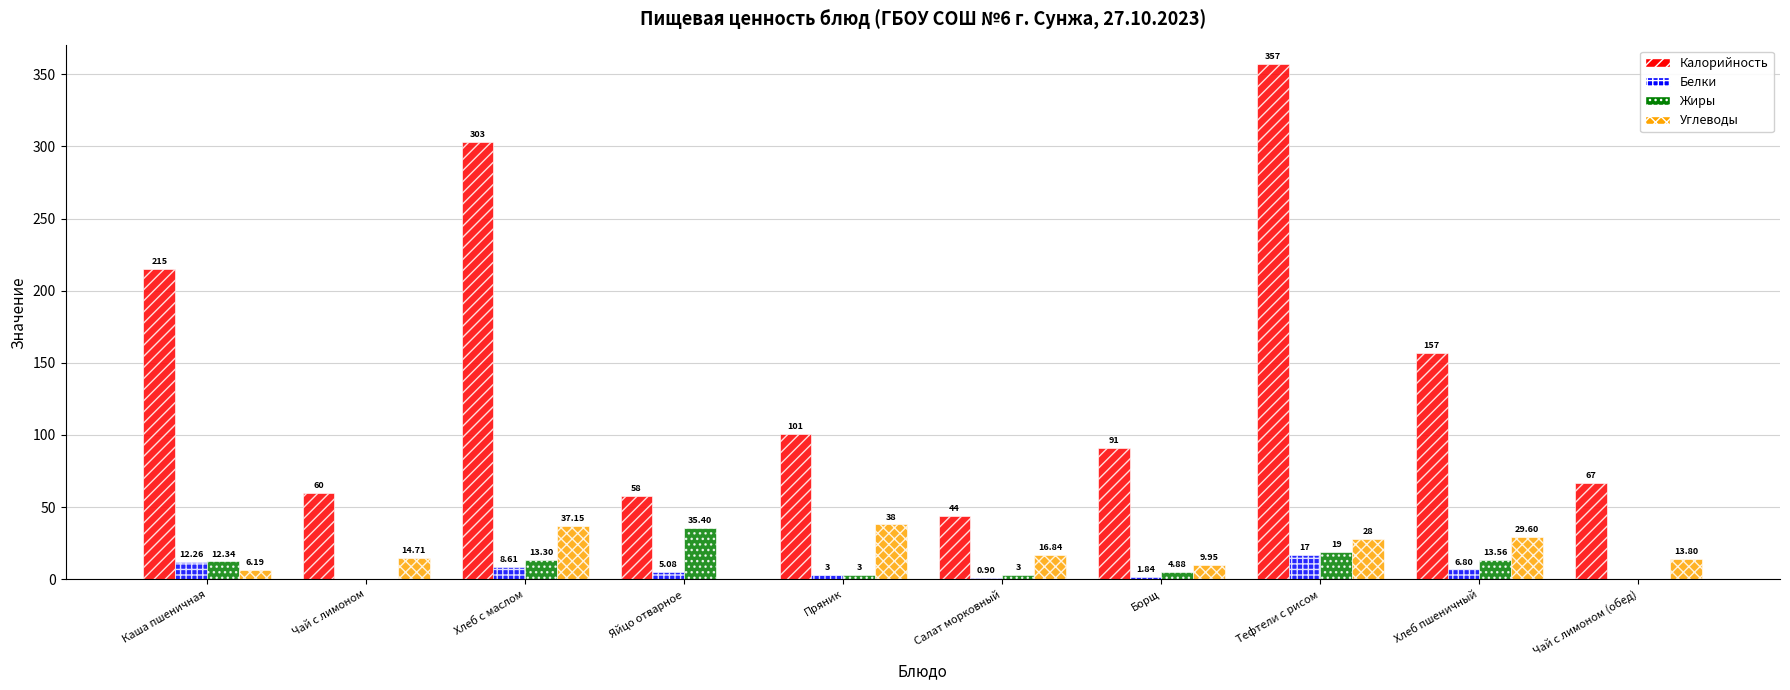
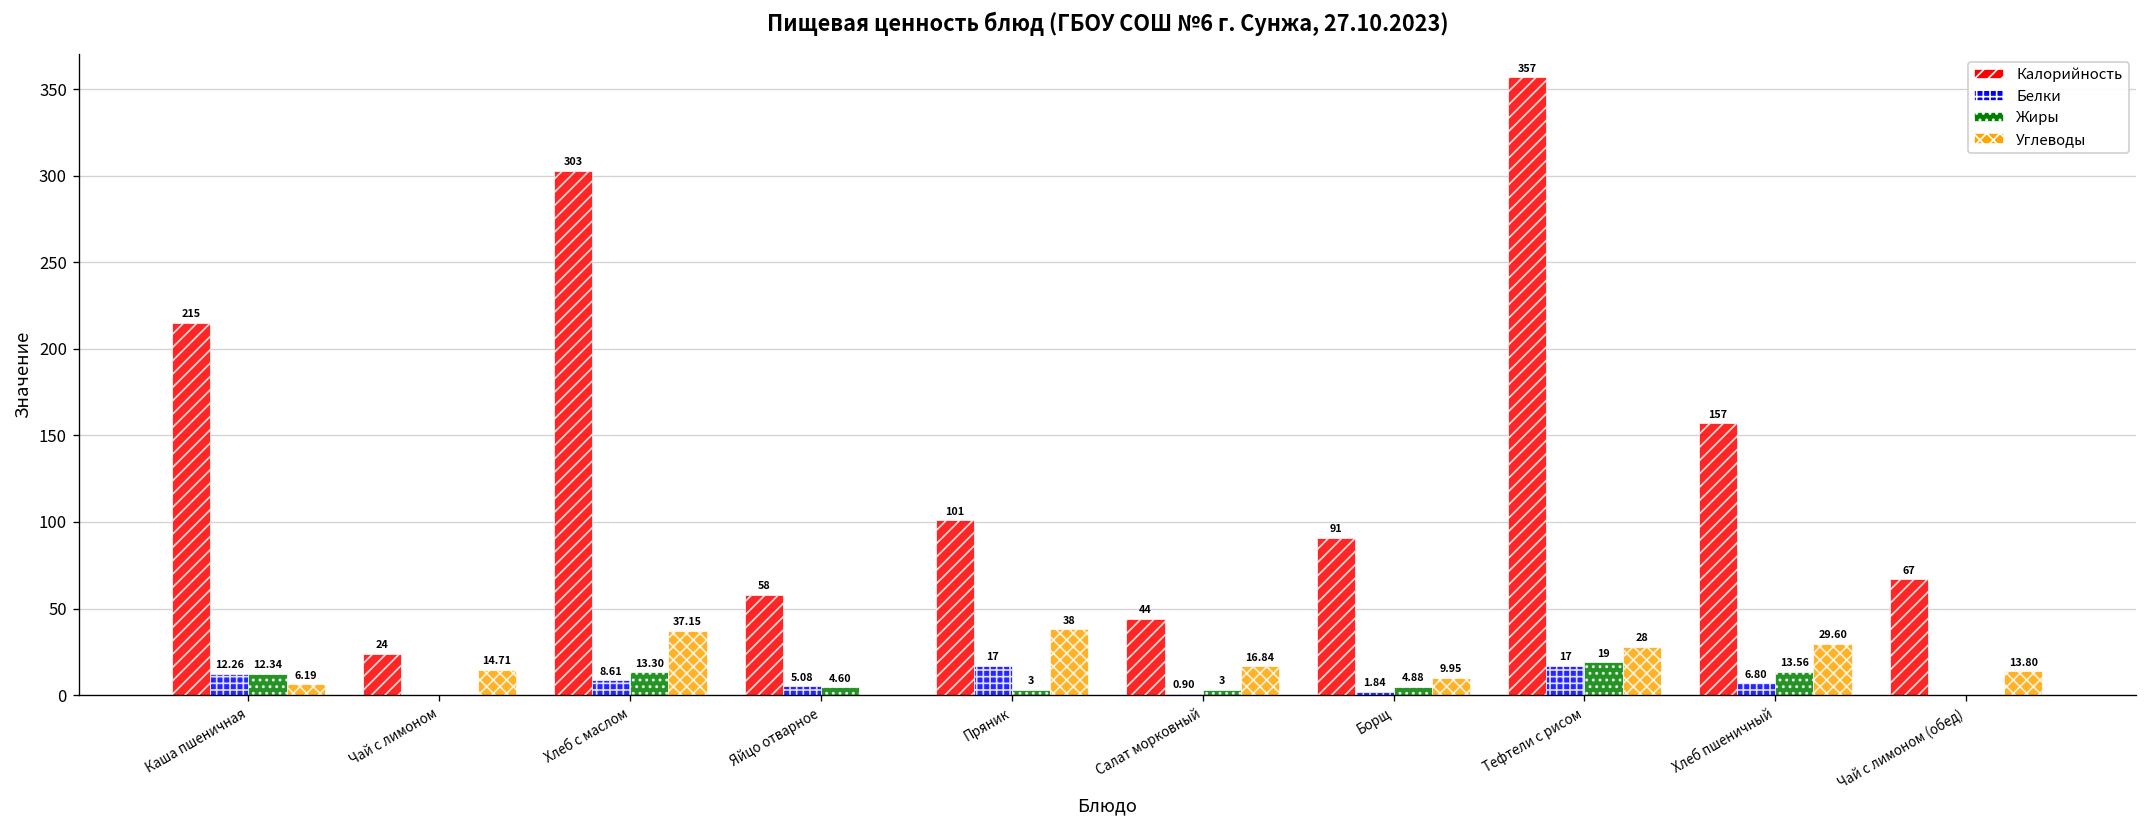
  {
    "Калорийность": {
      "Каша пшеничная": 215,
-     "Чай с лимоном": 60,
+     "Чай с лимоном": 24,
      "Хлеб с маслом": 303,
      "Яйцо отварное": 58,
      "Пряник": 101,
      "Салат морковный": 44,
      "Борщ": 91,
      "Тефтели с рисом": 357,
      "Хлеб пшеничный": 157,
      "Чай с лимоном (обед)": 67
    },
    "Белки": {
      "Каша пшеничная": 12.26,
      "Хлеб с маслом": 8.61,
      "Яйцо отварное": 5.08,
-     "Пряник": 3,
+     "Пряник": 17,
      "Салат морковный": 0.90,
      "Борщ": 1.84,
      "Тефтели с рисом": 17,
      "Хлеб пшеничный": 6.80
    },
    "Жиры": {
      "Каша пшеничная": 12.34,
      "Хлеб с маслом": 13.30,
-     "Яйцо отварное": 35.40,
+     "Яйцо отварное": 4.60,
      "Пряник": 3,
      "Салат морковный": 3,
      "Борщ": 4.88,
      "Тефтели с рисом": 19,
      "Хлеб пшеничный": 13.56
    },
    "Углеводы": {
      "Каша пшеничная": 6.19,
      "Чай с лимоном": 14.71,
      "Хлеб с маслом": 37.15,
      "Пряник": 38,
      "Салат морковный": 16.84,
      "Борщ": 9.95,
      "Тефтели с рисом": 28,
      "Хлеб пшеничный": 29.60,
      "Чай с лимоном (обед)": 13.80
    }
  }
